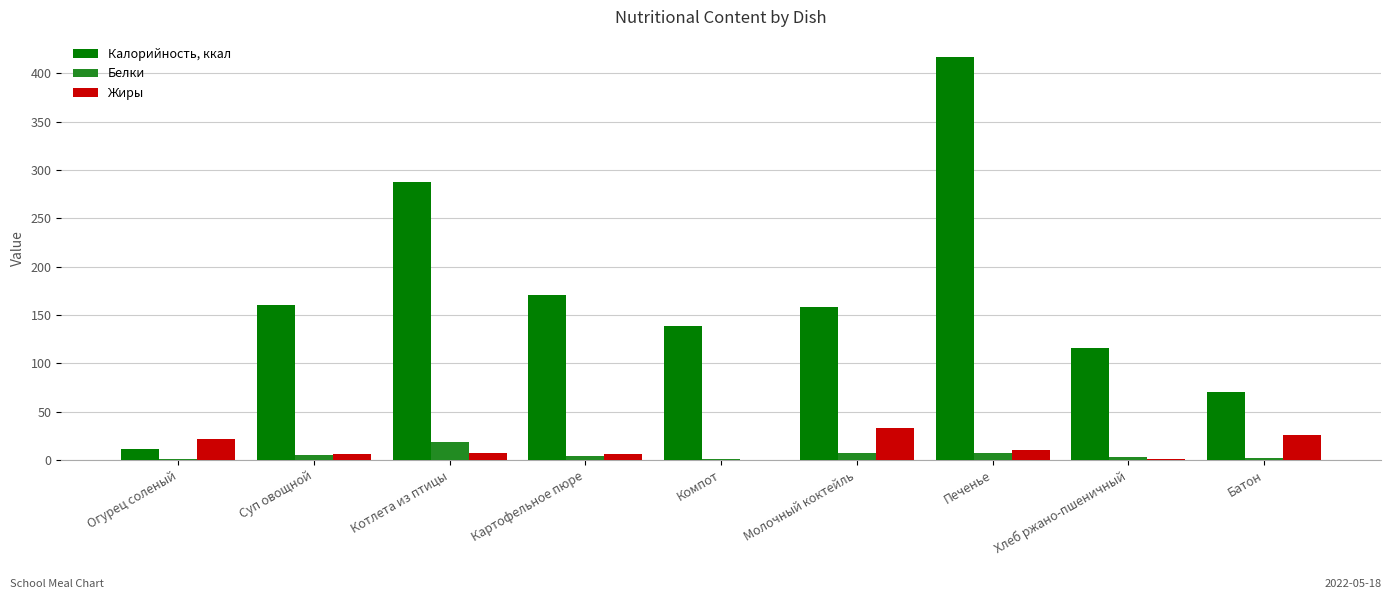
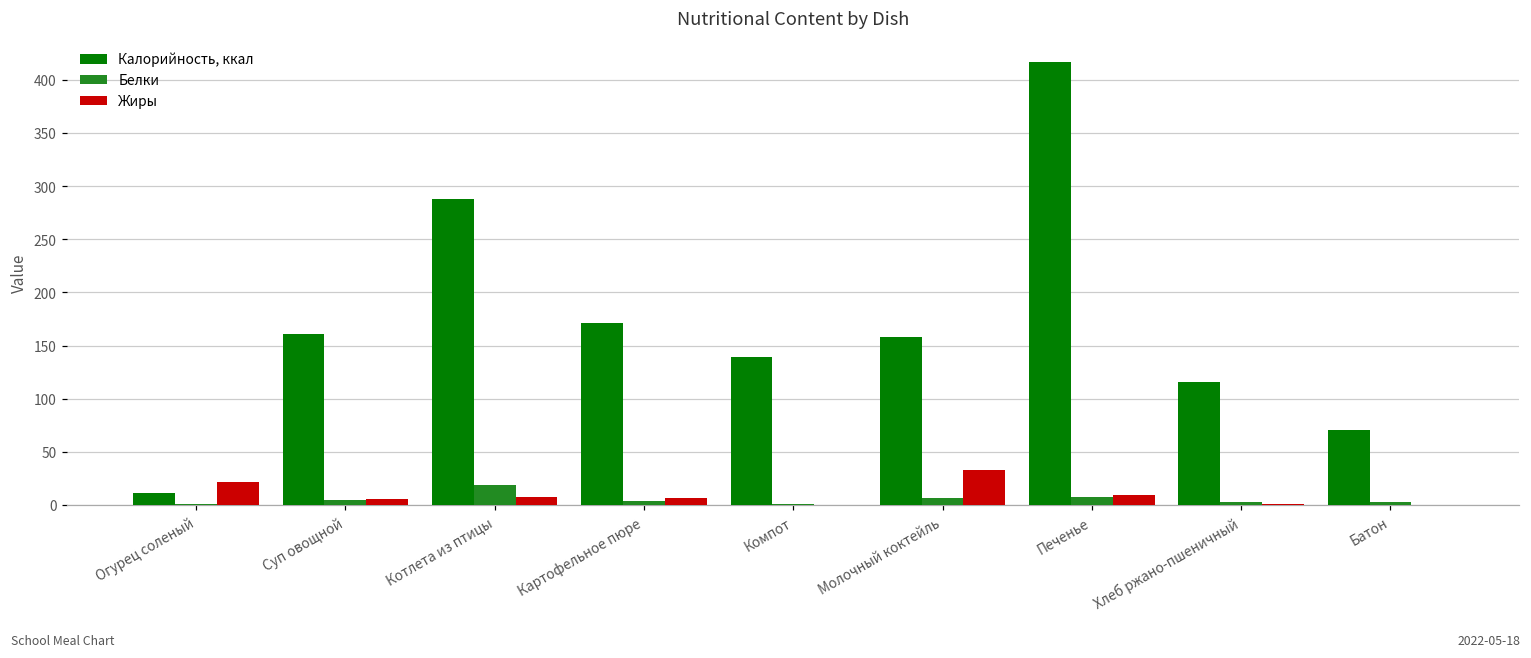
  {
    "Жиры": {
      "Огурец соленый": 20,
      "Суп овощной": 10,
      "Котлета из птицы": 10,
      "Картофельное пюре": 10,
      "Молочный коктейль": 30,
      "Печенье": 10,
-     "Батон": 30
+     "Батон": 0
    }
  }
